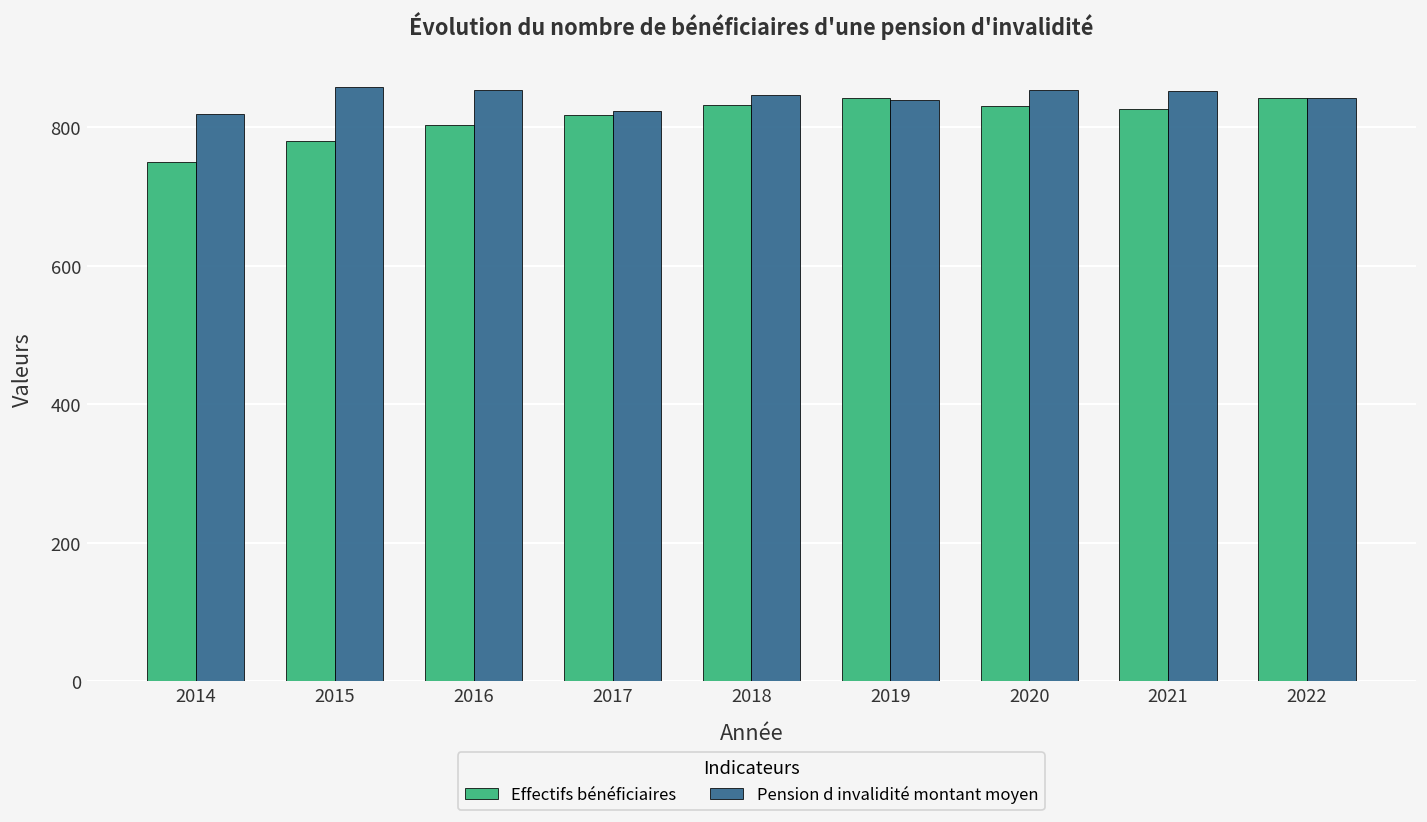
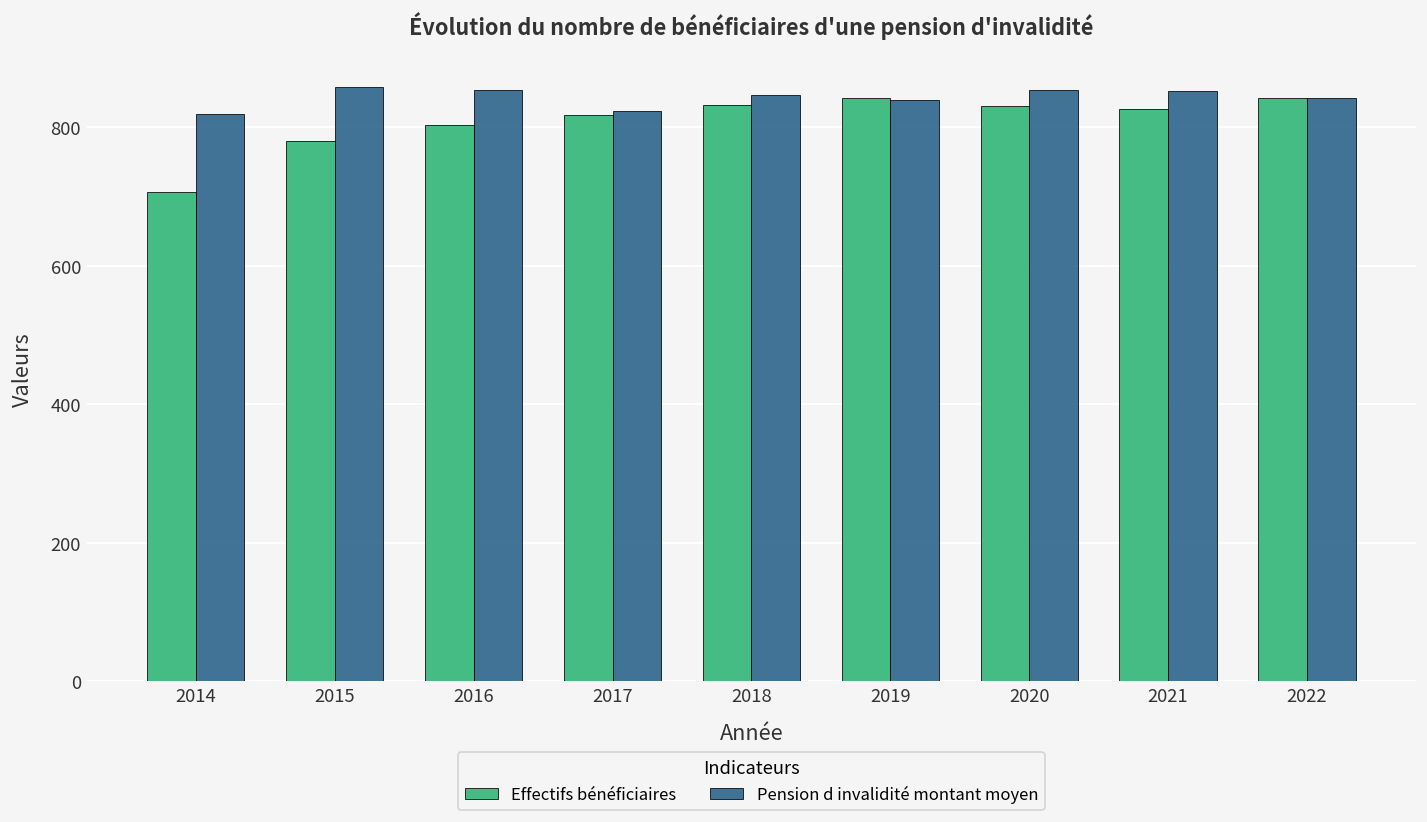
  {
    "Effectifs bénéficiaires": {
-     "2014": 750,
+     "2014": 710,
      "2015": 780,
      "2016": 800,
      "2017": 820,
      "2018": 830,
      "2019": 840,
      "2020": 830,
      "2021": 830,
      "2022": 840
    },
    "Pension d invalidité montant moyen": {
      "2014": 820,
      "2015": 860,
      "2016": 850,
      "2017": 820,
      "2018": 850,
      "2019": 840,
      "2020": 850,
      "2021": 850,
      "2022": 840
    }
  }
